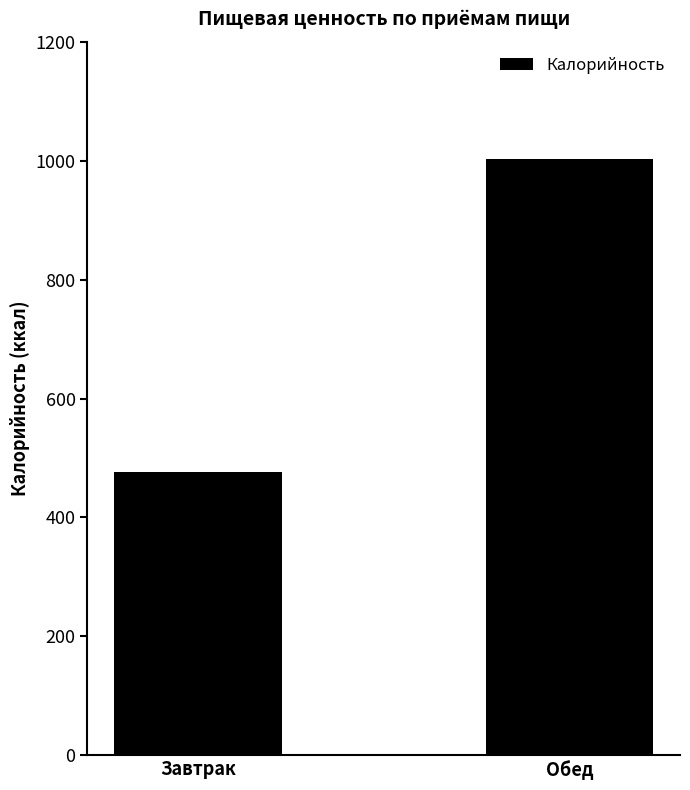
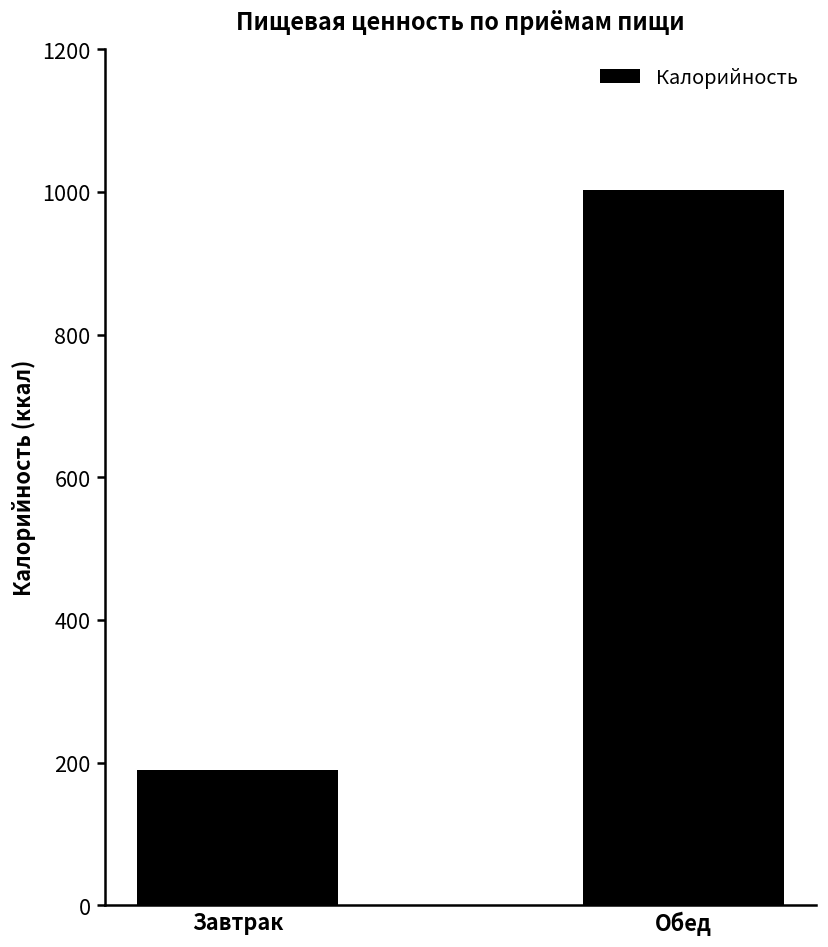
  {
-   "Завтрак": 480,
+   "Завтрак": 190,
    "Обед": 1000
  }
